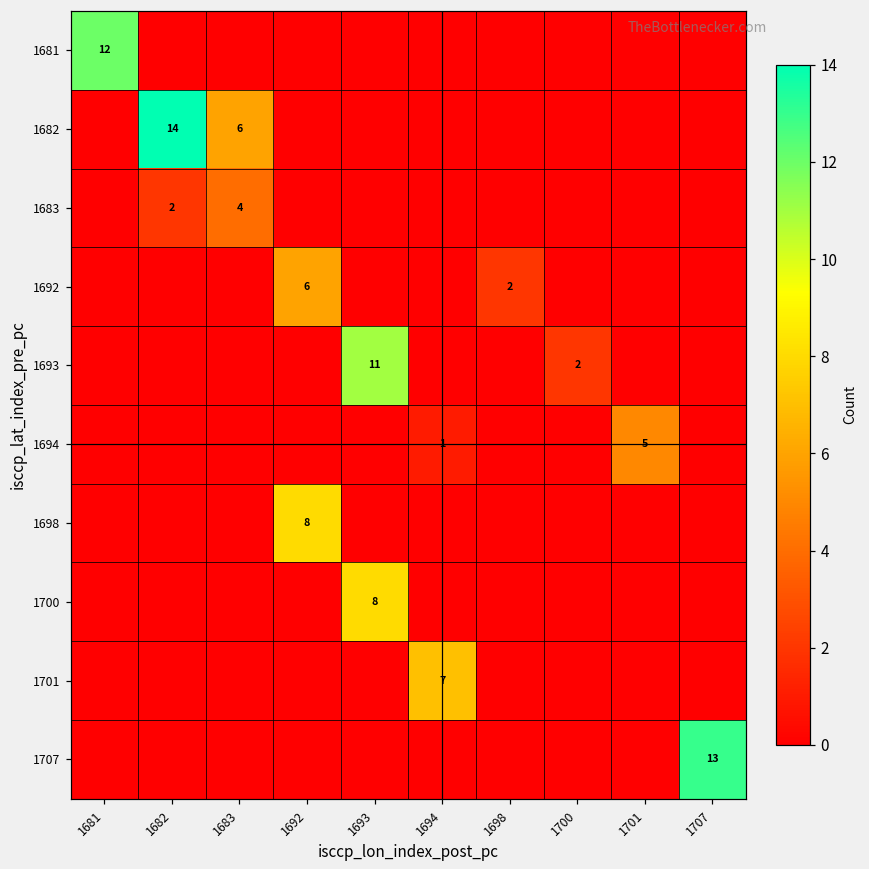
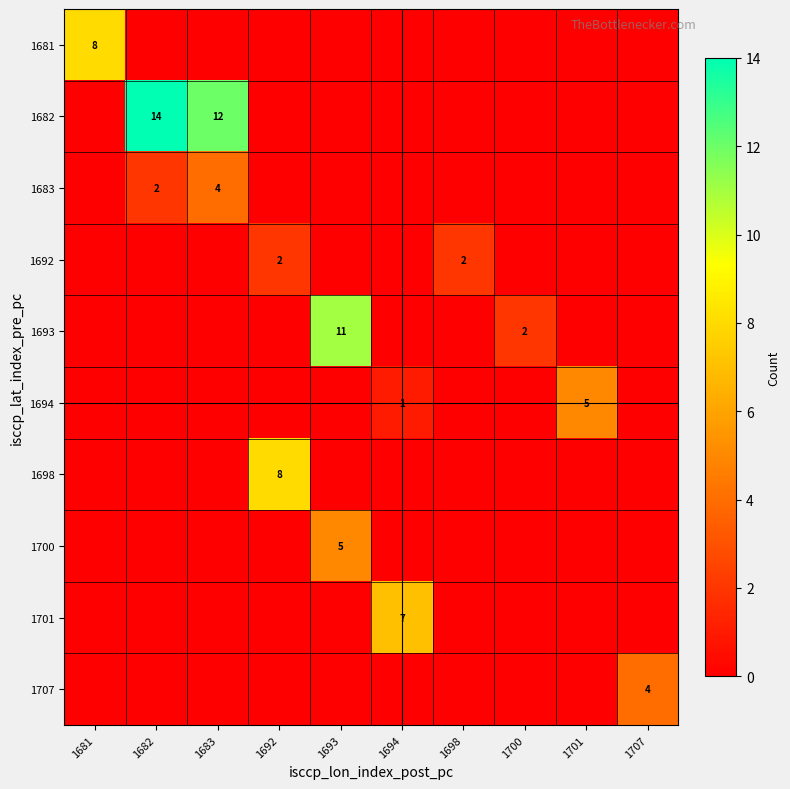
  {
    "1681": {
-     "1681": 12
+     "1681": 8
    },
    "1682": {
      "1682": 14,
-     "1683": 6
+     "1683": 12
    },
    "1683": {
      "1682": 2,
      "1683": 4
    },
    "1692": {
-     "1692": 6,
+     "1692": 2,
      "1698": 2
    },
    "1693": {
      "1693": 11,
      "1700": 2
    },
    "1694": {
      "1694": 1,
      "1701": 5
    },
    "1698": {
      "1692": 8
    },
    "1700": {
-     "1693": 8
+     "1693": 5
    },
    "1701": {
      "1694": 7
    },
    "1707": {
-     "1707": 13
+     "1707": 4
    }
  }
